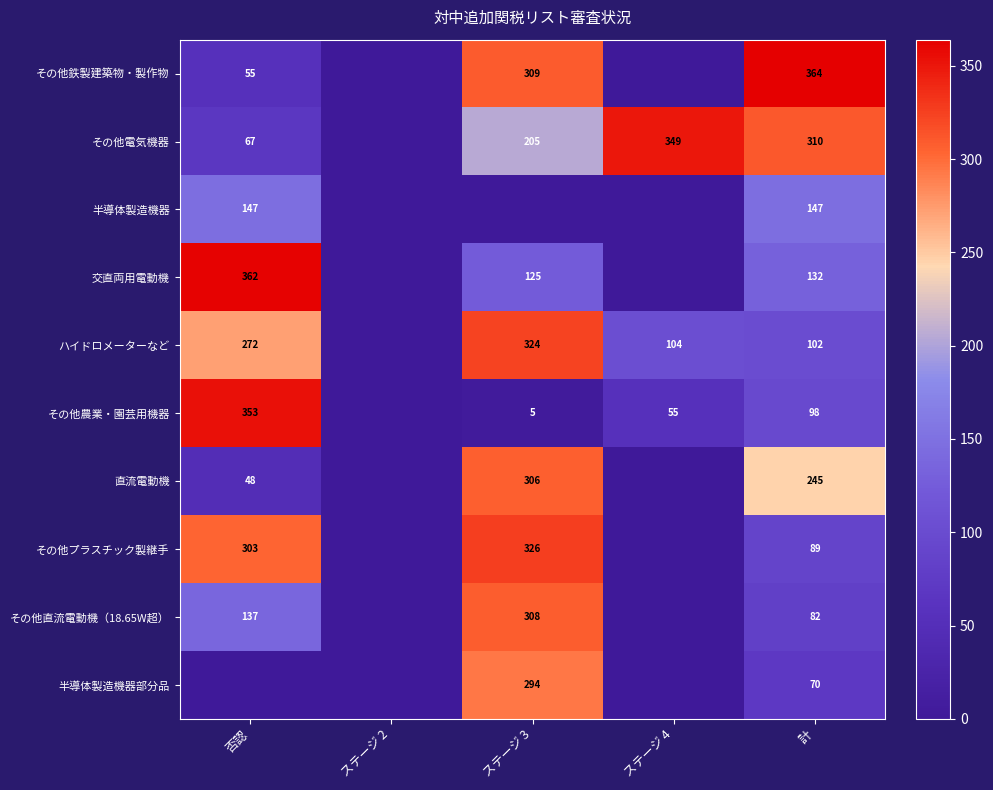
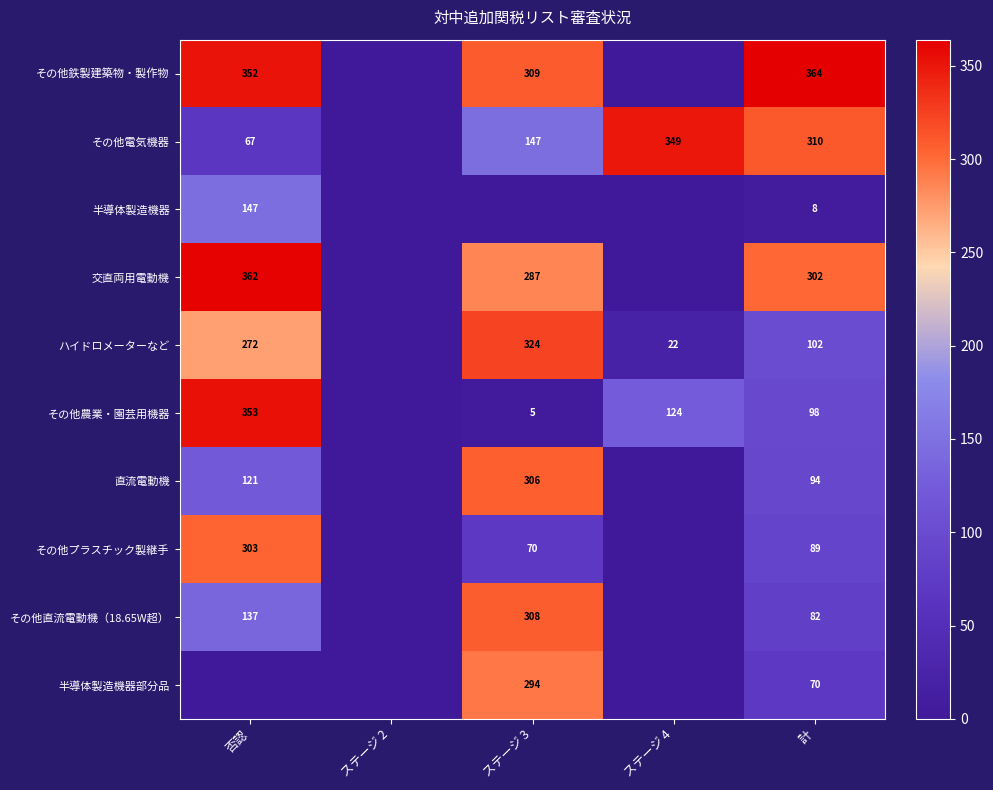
  {
    "その他鉄製建築物・製作物": {
-     "否認": 55,
+     "否認": 352,
      "ステージ 3": 309,
      "計": 364
    },
    "その他電気機器": {
      "否認": 67,
-     "ステージ 3": 205,
+     "ステージ 3": 147,
      "ステージ 4": 349,
      "計": 310
    },
    "半導体製造機器": {
      "否認": 147,
-     "計": 147
+     "計": 8
    },
    "交直両用電動機": {
      "否認": 362,
-     "ステージ 3": 125,
-     "計": 132
+     "ステージ 3": 287,
+     "計": 302
    },
    "ハイドロメーターなど": {
      "否認": 272,
      "ステージ 3": 324,
-     "ステージ 4": 104,
+     "ステージ 4": 22,
      "計": 102
    },
    "その他農業・園芸用機器": {
      "否認": 353,
      "ステージ 3": 5,
-     "ステージ 4": 55,
+     "ステージ 4": 124,
      "計": 98
    },
    "直流電動機": {
-     "否認": 48,
+     "否認": 121,
      "ステージ 3": 306,
-     "計": 245
+     "計": 94
    },
    "その他プラスチック製継手": {
      "否認": 303,
-     "ステージ 3": 326,
+     "ステージ 3": 70,
      "計": 89
    },
    "その他直流電動機（18.65W超）": {
      "否認": 137,
      "ステージ 3": 308,
      "計": 82
    },
    "半導体製造機器部分品": {
      "ステージ 3": 294,
      "計": 70
    }
  }
